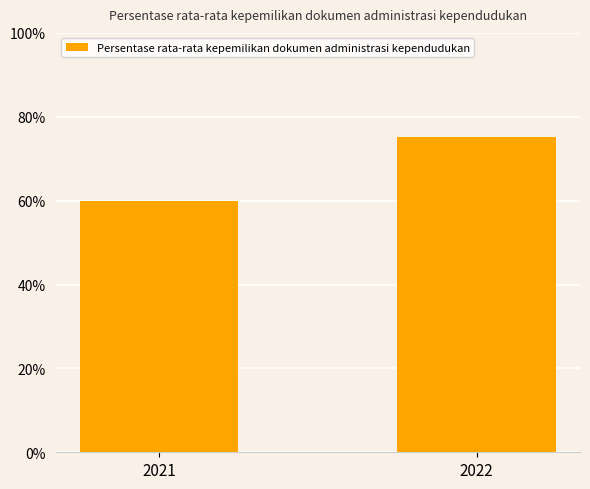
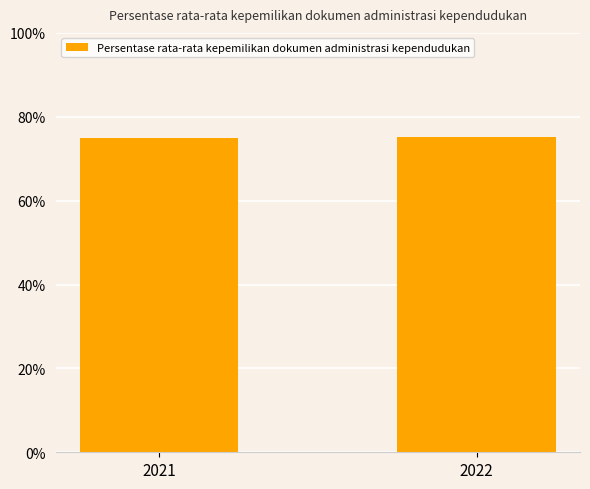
  {
-   "2021": "60%",
+   "2021": "75%",
    "2022": "75%"
  }
